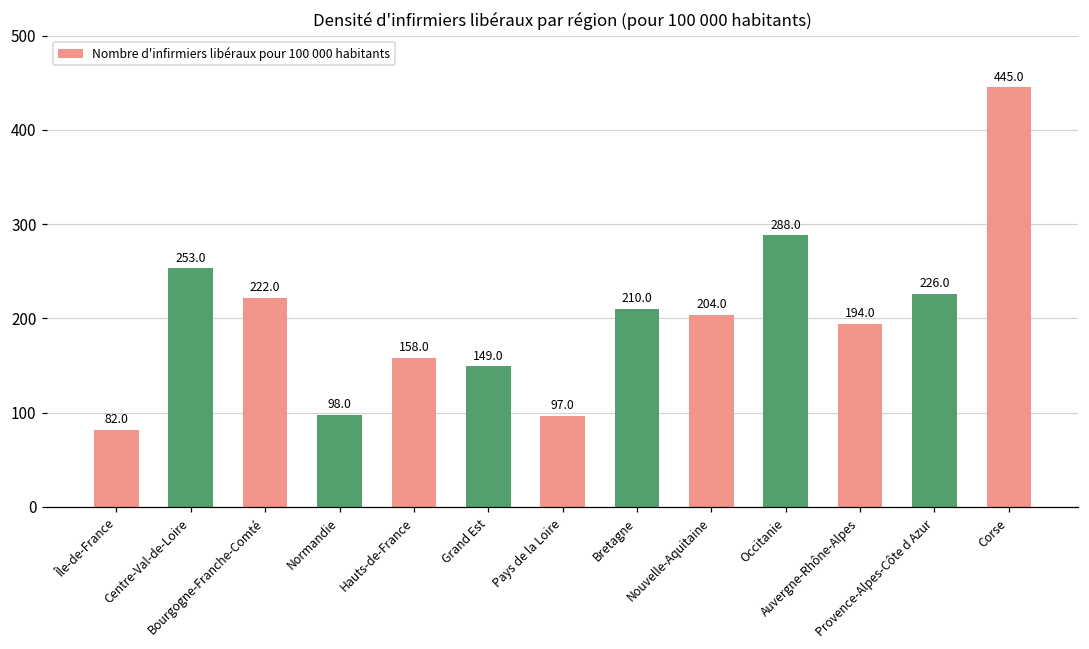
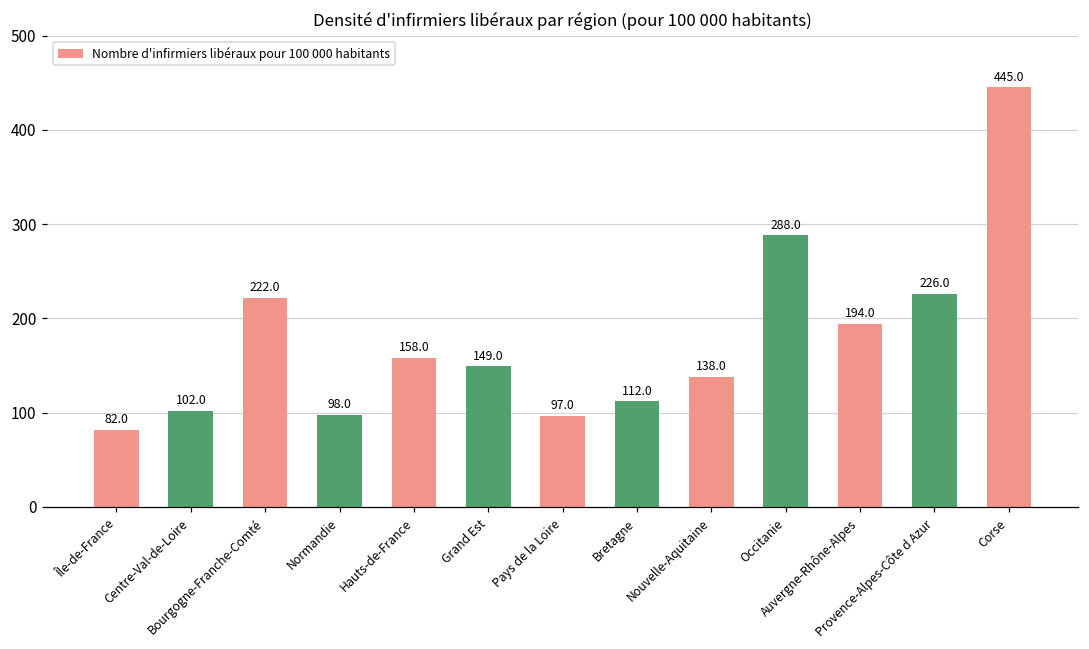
  {
    "Île-de-France": 82.0,
-   "Centre-Val-de-Loire": 253.0,
+   "Centre-Val-de-Loire": 102.0,
    "Bourgogne-Franche-Comté": 222.0,
    "Normandie": 98.0,
    "Hauts-de-France": 158.0,
    "Grand Est": 149.0,
    "Pays de la Loire": 97.0,
-   "Bretagne": 210.0,
-   "Nouvelle-Aquitaine": 204.0,
+   "Bretagne": 112.0,
+   "Nouvelle-Aquitaine": 138.0,
    "Occitanie": 288.0,
    "Auvergne-Rhône-Alpes": 194.0,
    "Provence-Alpes-Côte d Azur": 226.0,
    "Corse": 445.0
  }
